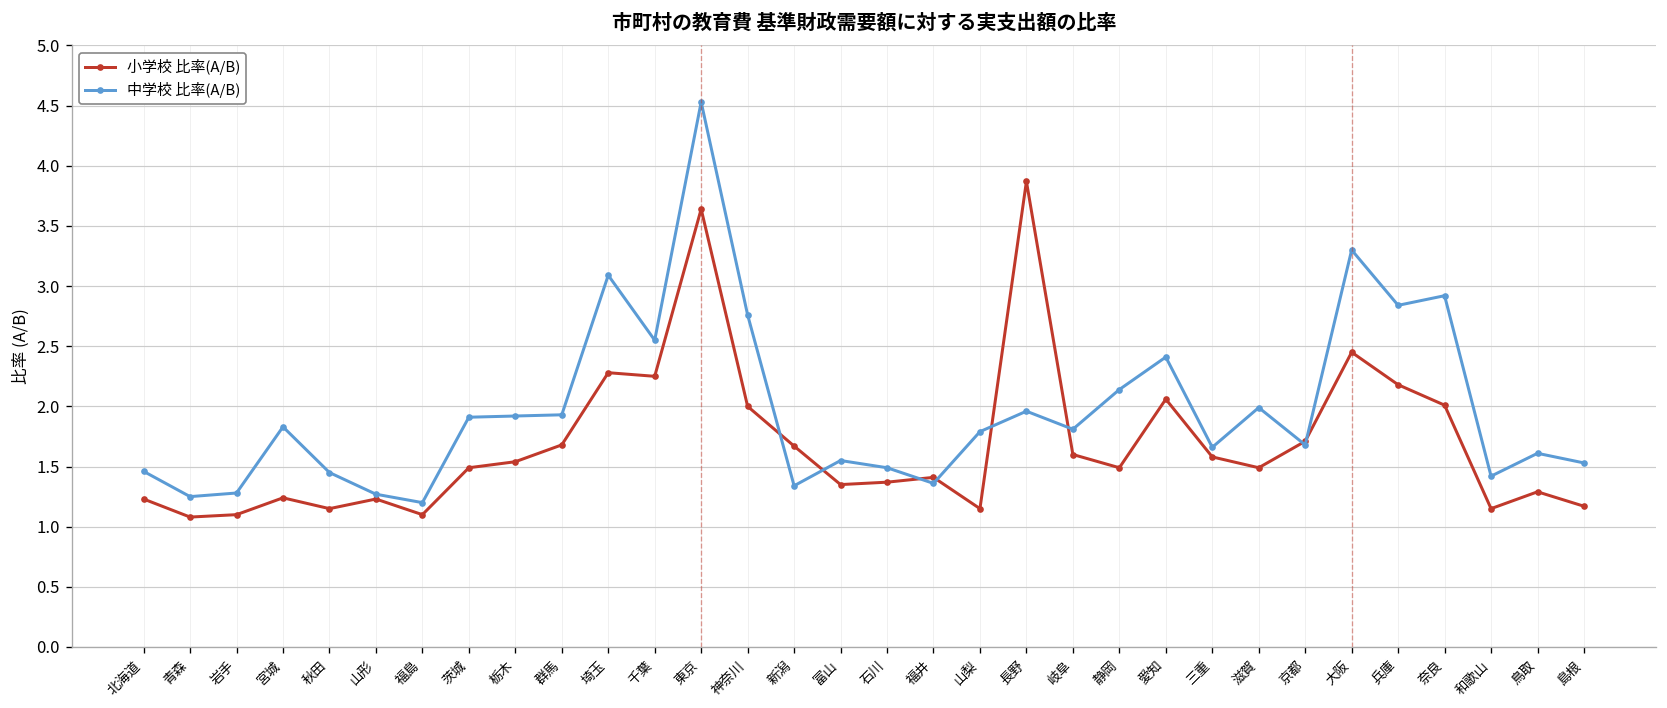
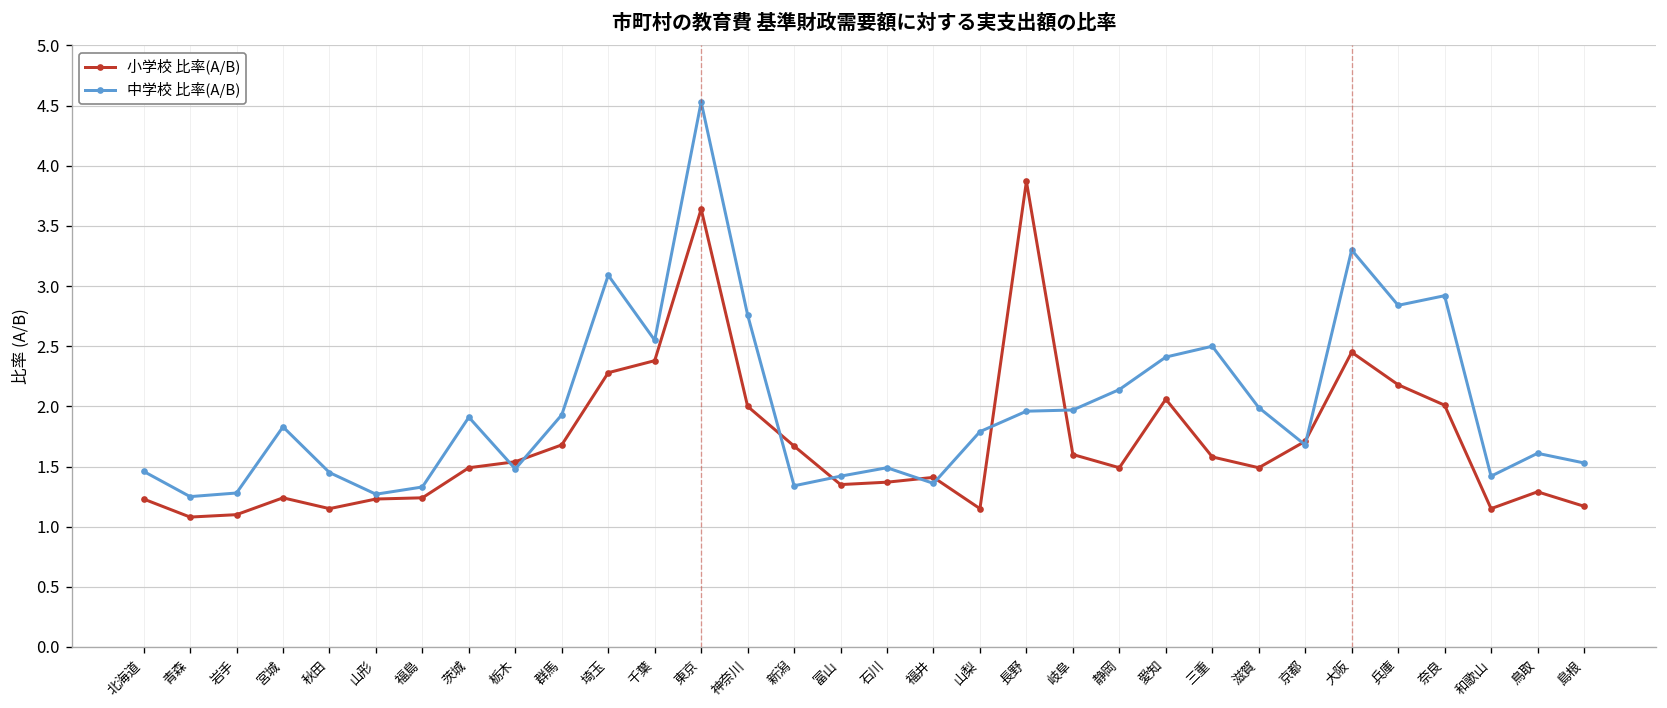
  {
    "小学校 比率(A/B)": {
      "北海道": 1.23,
      "青森": 1.08,
      "岩手": 1.10,
      "宮城": 1.24,
      "秋田": 1.15,
      "山形": 1.23,
-     "福島": 1.10,
+     "福島": 1.24,
      "茨城": 1.49,
      "栃木": 1.54,
      "群馬": 1.68,
      "埼玉": 2.28,
-     "千葉": 2.25,
+     "千葉": 2.38,
      "東京": 3.64,
      "神奈川": 2.00,
      "新潟": 1.67,
      "富山": 1.35,
      "石川": 1.37,
      "福井": 1.41,
      "山梨": 1.15,
      "長野": 3.87,
      "岐阜": 1.60,
      "静岡": 1.49,
      "愛知": 2.06,
      "三重": 1.58,
      "滋賀": 1.49,
      "京都": 1.71,
      "大阪": 2.45,
      "兵庫": 2.18,
      "奈良": 2.01,
      "和歌山": 1.15,
      "鳥取": 1.29,
      "島根": 1.17
    },
    "中学校 比率(A/B)": {
      "北海道": 1.46,
      "青森": 1.25,
      "岩手": 1.28,
      "宮城": 1.83,
      "秋田": 1.45,
      "山形": 1.27,
-     "福島": 1.20,
+     "福島": 1.33,
      "茨城": 1.91,
-     "栃木": 1.92,
+     "栃木": 1.48,
      "群馬": 1.93,
      "埼玉": 3.09,
      "千葉": 2.55,
      "東京": 4.53,
      "神奈川": 2.76,
      "新潟": 1.34,
-     "富山": 1.55,
+     "富山": 1.42,
      "石川": 1.49,
      "福井": 1.36,
      "山梨": 1.79,
      "長野": 1.96,
-     "岐阜": 1.81,
+     "岐阜": 1.97,
      "静岡": 2.14,
      "愛知": 2.41,
-     "三重": 1.66,
+     "三重": 2.50,
      "滋賀": 1.99,
      "京都": 1.68,
      "大阪": 3.30,
      "兵庫": 2.84,
      "奈良": 2.92,
      "和歌山": 1.42,
      "鳥取": 1.61,
      "島根": 1.53
    }
  }
